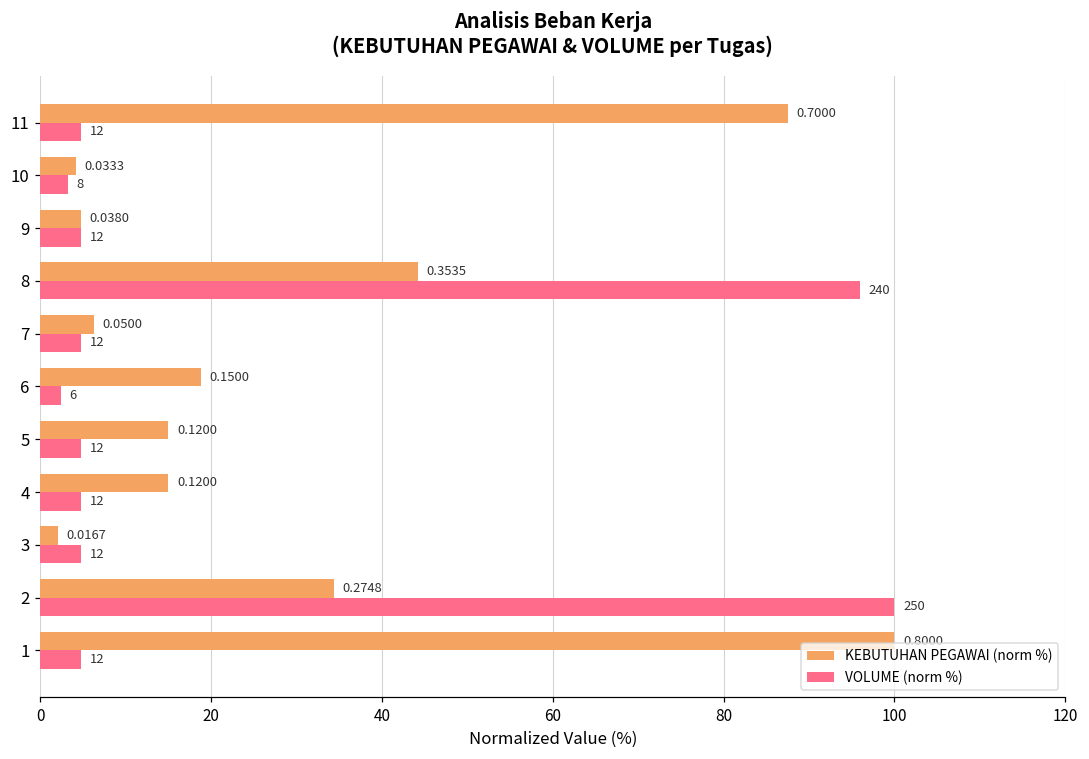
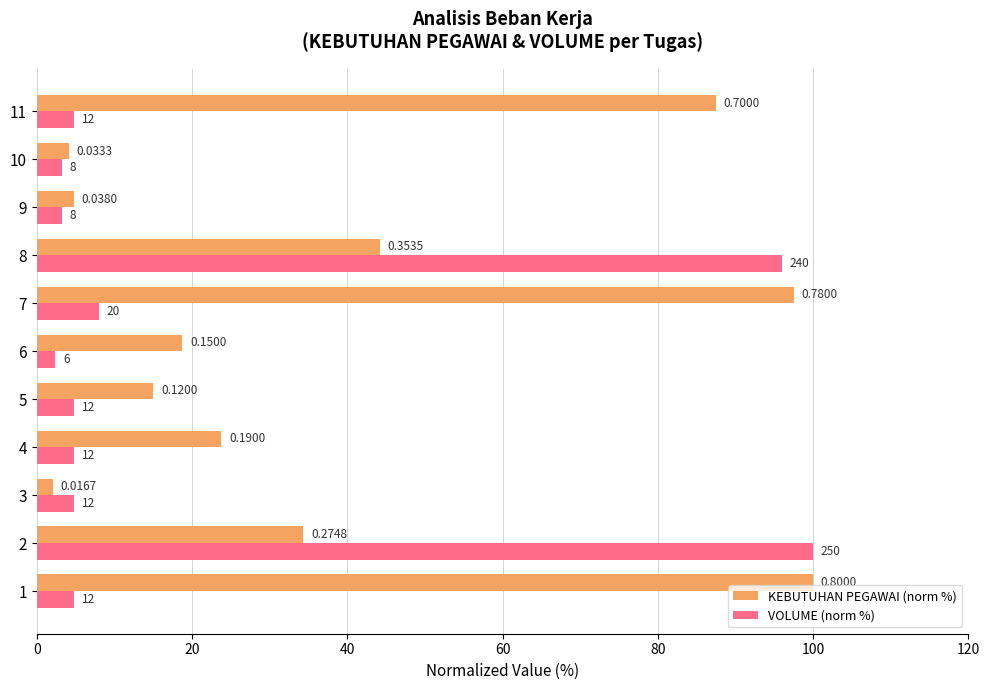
  {
    "KEBUTUHAN PEGAWAI (norm %)": {
-     "7": 0.0500,
-     "4": 0.1200
+     "7": 0.7800,
+     "4": 0.1900
    },
    "VOLUME (norm %)": {
-     "9": 12,
-     "7": 12
+     "9": 8,
+     "7": 20
    }
  }
